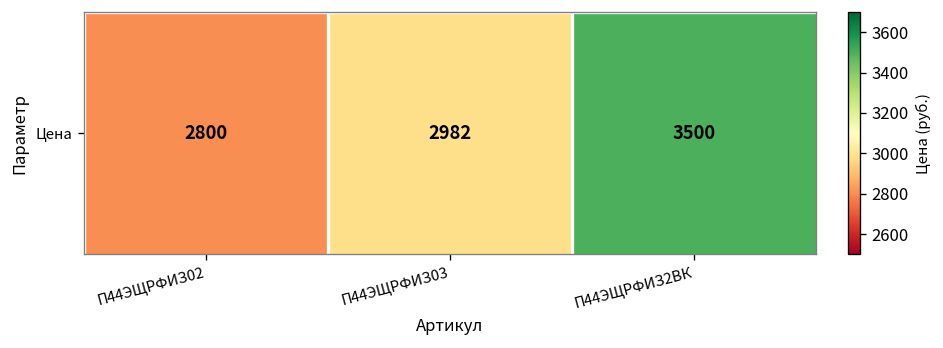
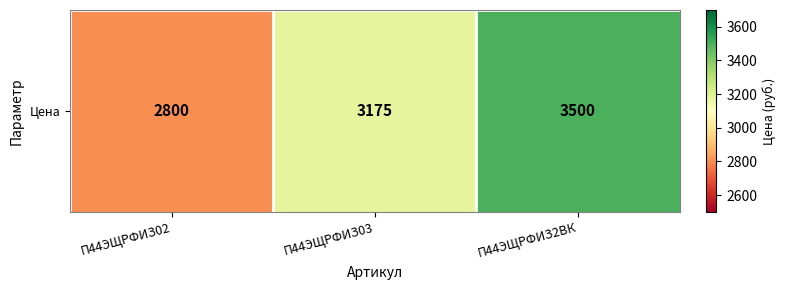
  {
    "Цена": {
      "П44ЭЩРФИЗ02": 2800,
-     "П44ЭЩРФИЗ03": 2982,
+     "П44ЭЩРФИЗ03": 3175,
      "П44ЭЩРФИЗ2BК": 3500
    }
  }
